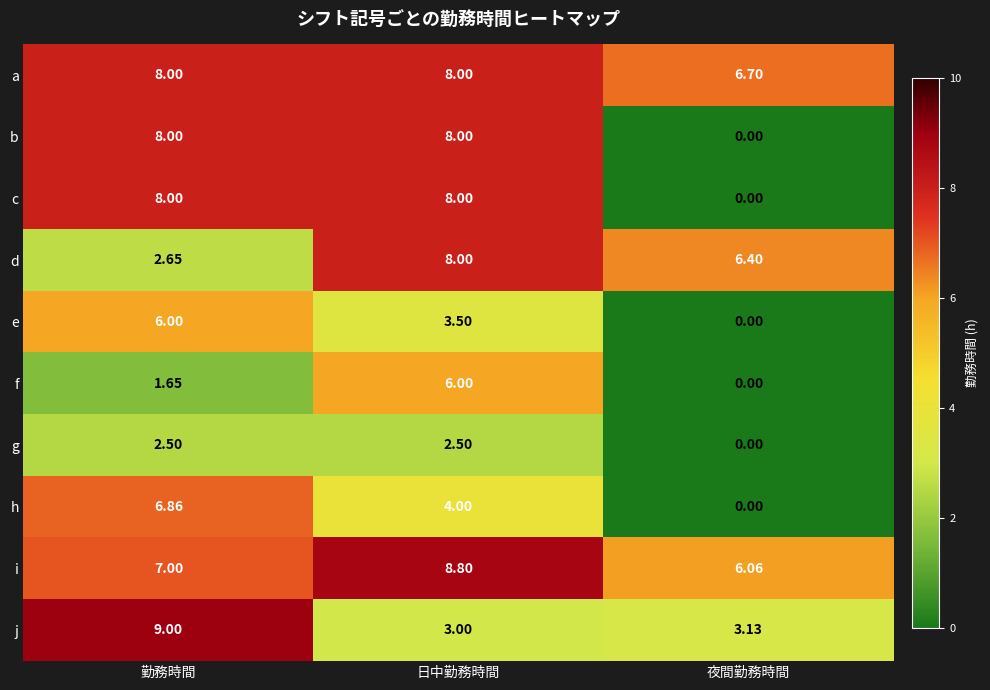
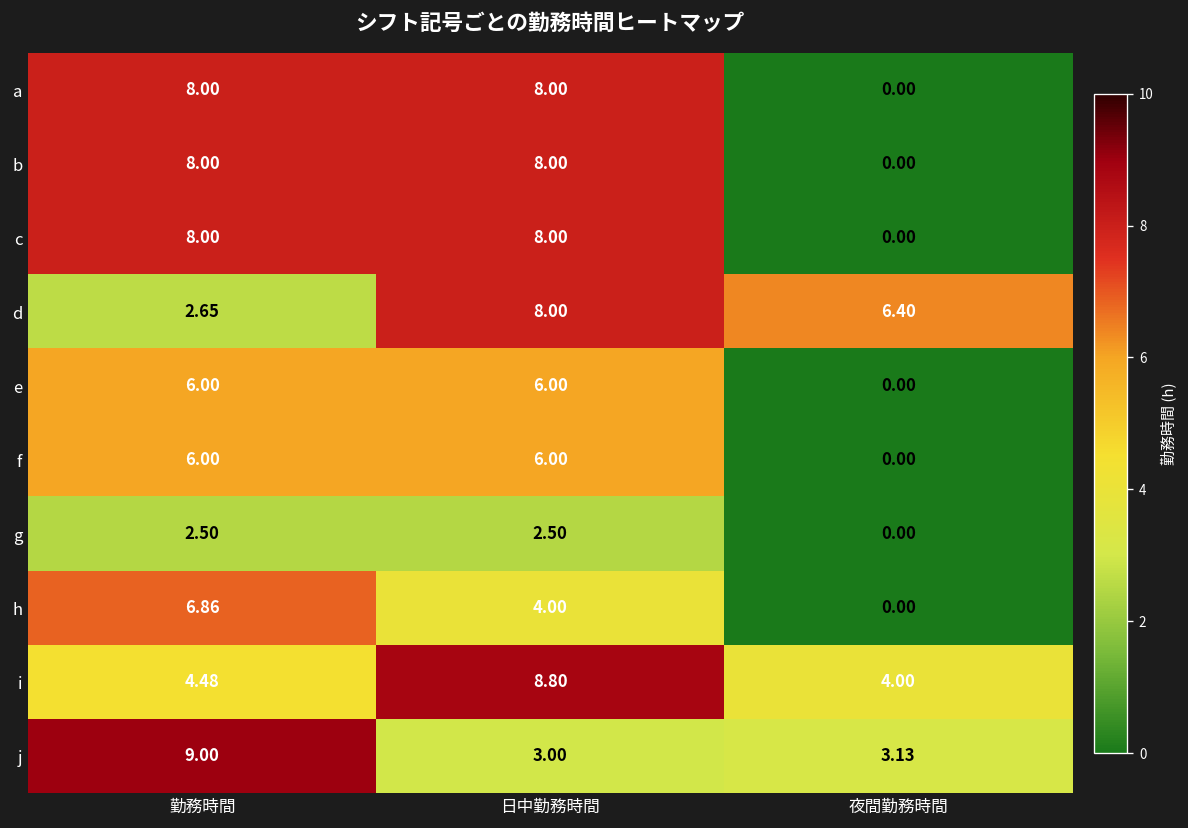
  {
    "a": {
      "勤務時間": 8.00,
      "日中勤務時間": 8.00,
-     "夜間勤務時間": 6.70
+     "夜間勤務時間": 0.00
    },
    "b": {
      "勤務時間": 8.00,
      "日中勤務時間": 8.00,
      "夜間勤務時間": 0.00
    },
    "c": {
      "勤務時間": 8.00,
      "日中勤務時間": 8.00,
      "夜間勤務時間": 0.00
    },
    "d": {
      "勤務時間": 2.65,
      "日中勤務時間": 8.00,
      "夜間勤務時間": 6.40
    },
    "e": {
      "勤務時間": 6.00,
-     "日中勤務時間": 3.50,
+     "日中勤務時間": 6.00,
      "夜間勤務時間": 0.00
    },
    "f": {
-     "勤務時間": 1.65,
+     "勤務時間": 6.00,
      "日中勤務時間": 6.00,
      "夜間勤務時間": 0.00
    },
    "g": {
      "勤務時間": 2.50,
      "日中勤務時間": 2.50,
      "夜間勤務時間": 0.00
    },
    "h": {
      "勤務時間": 6.86,
      "日中勤務時間": 4.00,
      "夜間勤務時間": 0.00
    },
    "i": {
-     "勤務時間": 7.00,
+     "勤務時間": 4.48,
      "日中勤務時間": 8.80,
-     "夜間勤務時間": 6.06
+     "夜間勤務時間": 4.00
    },
    "j": {
      "勤務時間": 9.00,
      "日中勤務時間": 3.00,
      "夜間勤務時間": 3.13
    }
  }
